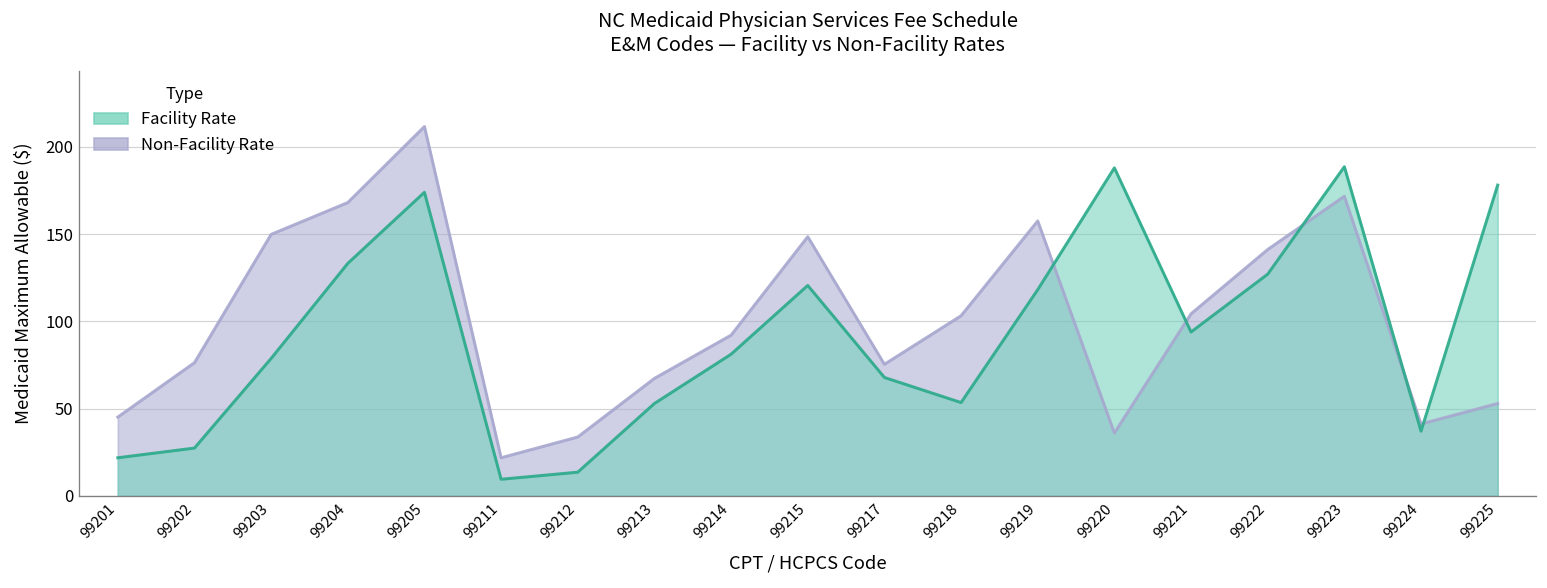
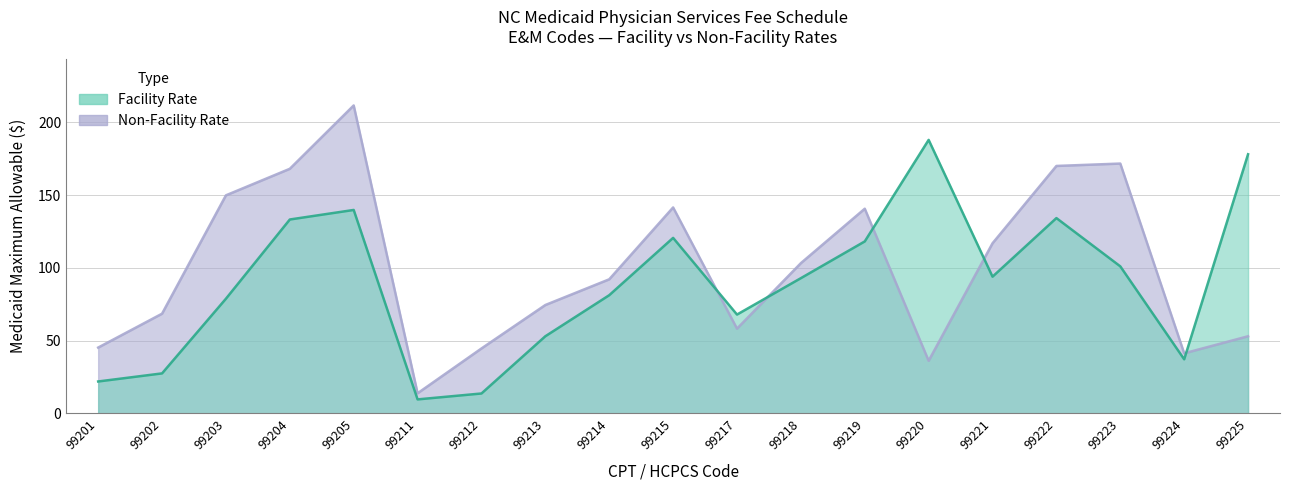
  {
    "Non-Facility Rate": {
      "99201": 45,
-     "99202": 76,
+     "99202": 68,
      "99203": 150,
      "99204": 168,
      "99205": 212,
-     "99211": 22,
-     "99212": 34,
-     "99213": 67,
+     "99211": 14,
+     "99212": 45,
+     "99213": 74,
      "99214": 92,
-     "99215": 148,
-     "99217": 75,
+     "99215": 141,
+     "99217": 58,
      "99218": 103,
-     "99219": 157,
+     "99219": 141,
      "99220": 36,
-     "99221": 104,
-     "99222": 141,
+     "99221": 117,
+     "99222": 170,
      "99223": 172,
      "99224": 41,
      "99225": 53
    },
    "Facility Rate": {
      "99201": 22,
      "99202": 27,
      "99203": 79,
      "99204": 133,
-     "99205": 174,
+     "99205": 140,
      "99211": 10,
      "99212": 14,
      "99213": 53,
      "99214": 81,
      "99215": 121,
      "99217": 68,
-     "99218": 53,
+     "99218": 93,
      "99219": 118,
      "99220": 188,
      "99221": 94,
-     "99222": 127,
-     "99223": 189,
+     "99222": 134,
+     "99223": 101,
      "99224": 37,
      "99225": 178
    }
  }
